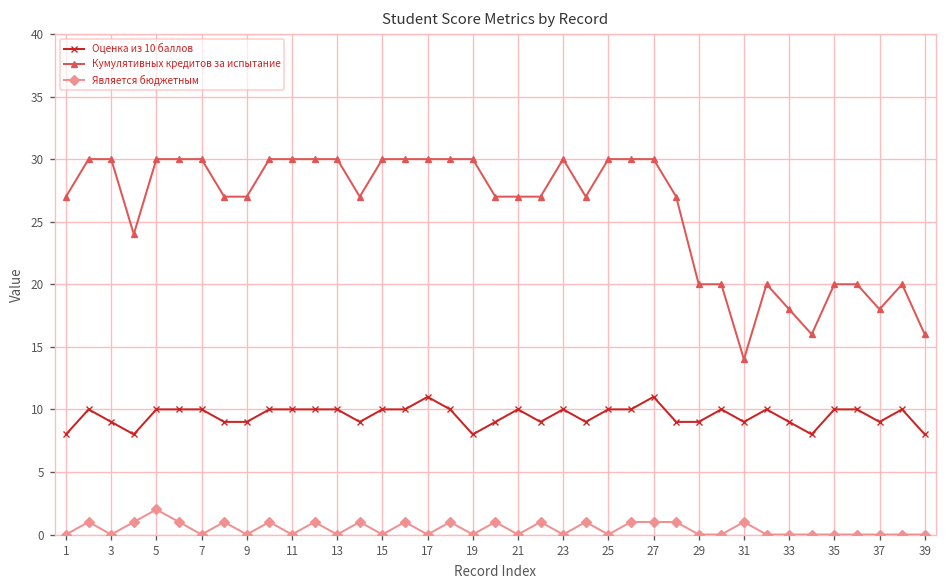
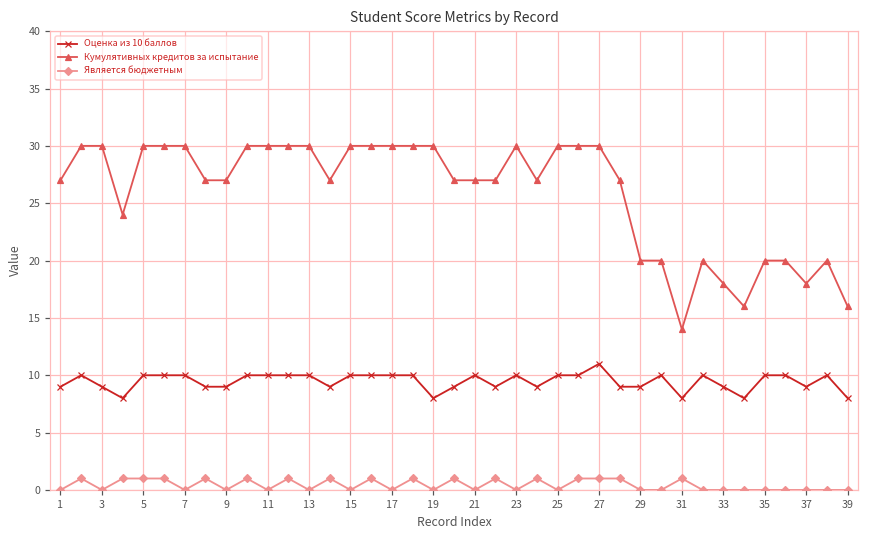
  {
    "Оценка из 10 баллов": {
-     "1": 8,
+     "1": 9,
      "3": 9,
      "5": 10,
      "7": 10,
      "9": 9,
      "11": 10,
      "13": 10,
      "15": 10,
-     "17": 11,
+     "17": 10,
      "19": 8,
      "21": 10,
      "23": 10,
      "25": 10,
      "27": 11,
      "29": 9,
-     "31": 9,
+     "31": 8,
      "33": 9,
      "35": 10,
      "37": 9,
      "39": 8
    },
    "Кумулятивных кредитов за испытание": {
      "1": 27,
      "3": 30,
      "5": 30,
      "7": 30,
      "9": 27,
      "11": 30,
      "13": 30,
      "15": 30,
      "17": 30,
      "19": 30,
      "21": 27,
      "23": 30,
      "25": 30,
      "27": 30,
      "29": 20,
      "31": 14,
      "33": 18,
      "35": 20,
      "37": 18,
      "39": 16
    },
    "Является бюджетным": {
      "1": 0,
      "3": 0,
-     "5": 2,
+     "5": 1,
      "7": 0,
      "9": 0,
      "11": 0,
      "13": 0,
      "15": 0,
      "17": 0,
      "19": 0,
      "21": 0,
      "23": 0,
      "25": 0,
      "27": 1,
      "29": 0,
      "31": 1,
      "33": 0,
      "35": 0,
      "37": 0,
      "39": 0
    }
  }
